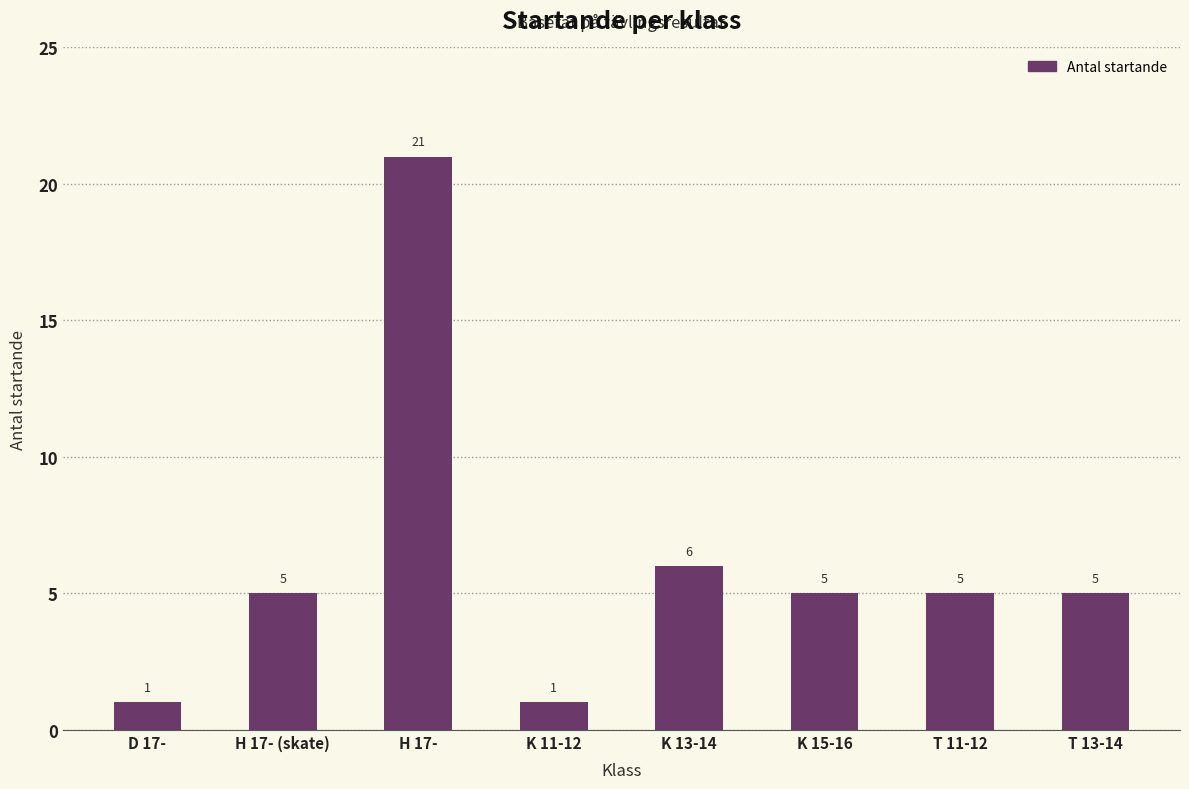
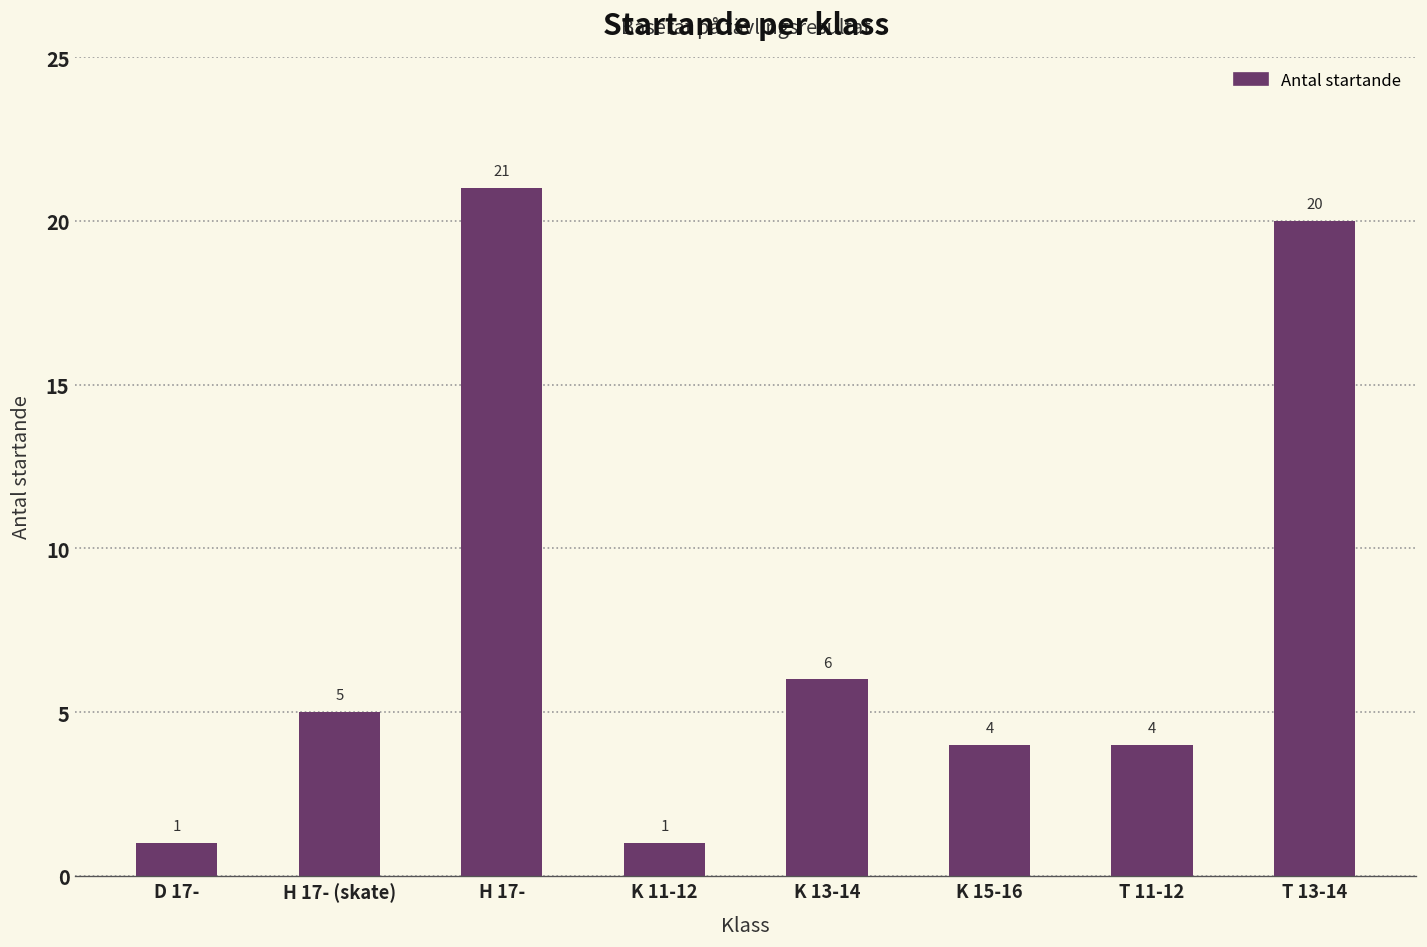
  {
    "D 17-": 1,
    "H 17- (skate)": 5,
    "H 17-": 21,
    "K 11-12": 1,
    "K 13-14": 6,
-   "K 15-16": 5,
-   "T 11-12": 5,
-   "T 13-14": 5
+   "K 15-16": 4,
+   "T 11-12": 4,
+   "T 13-14": 20
  }
